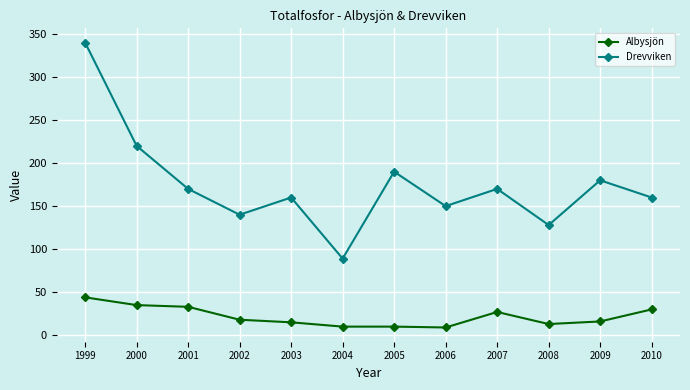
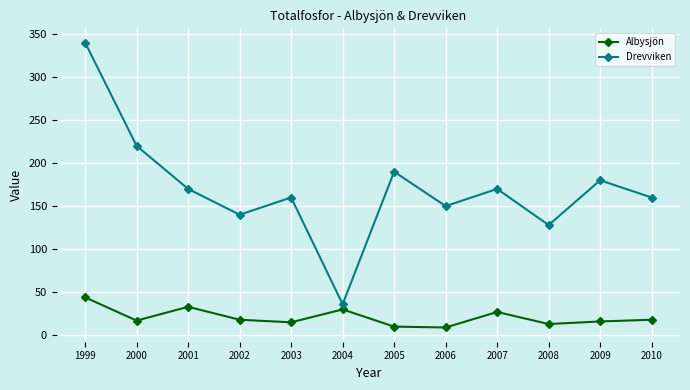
  {
    "Albysjön": {
      "1999": 40,
-     "2000": 40,
+     "2000": 20,
      "2001": 30,
      "2002": 20,
      "2003": 20,
-     "2004": 10,
+     "2004": 30,
      "2005": 10,
      "2006": 10,
      "2007": 30,
      "2008": 10,
      "2009": 20,
-     "2010": 30
+     "2010": 20
    },
    "Drevviken": {
      "1999": 340,
      "2000": 220,
      "2001": 170,
      "2002": 140,
      "2003": 160,
-     "2004": 90,
+     "2004": 40,
      "2005": 190,
      "2006": 150,
      "2007": 170,
      "2008": 130,
      "2009": 180,
      "2010": 160
    }
  }
